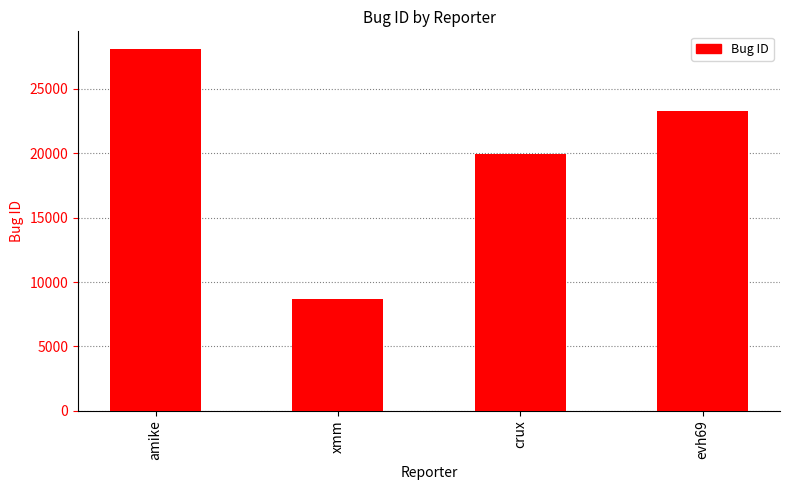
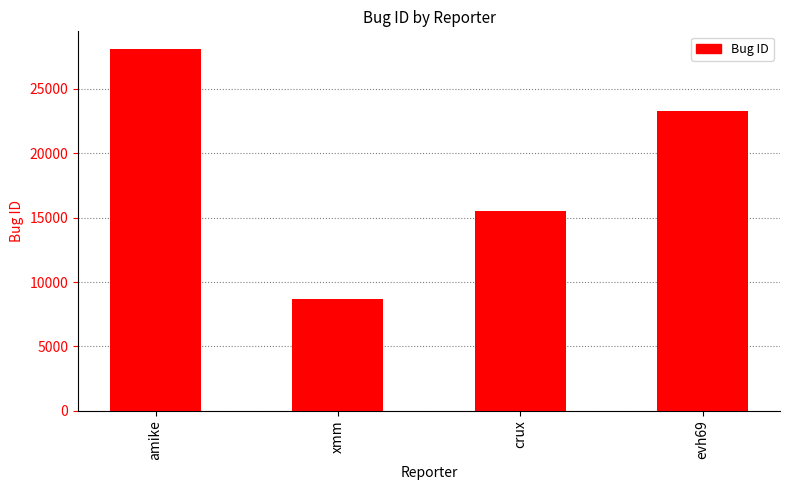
  {
    "amike": 28100,
    "xmm": 8700,
-   "crux": 19900,
+   "crux": 15500,
    "evh69": 23300
  }
